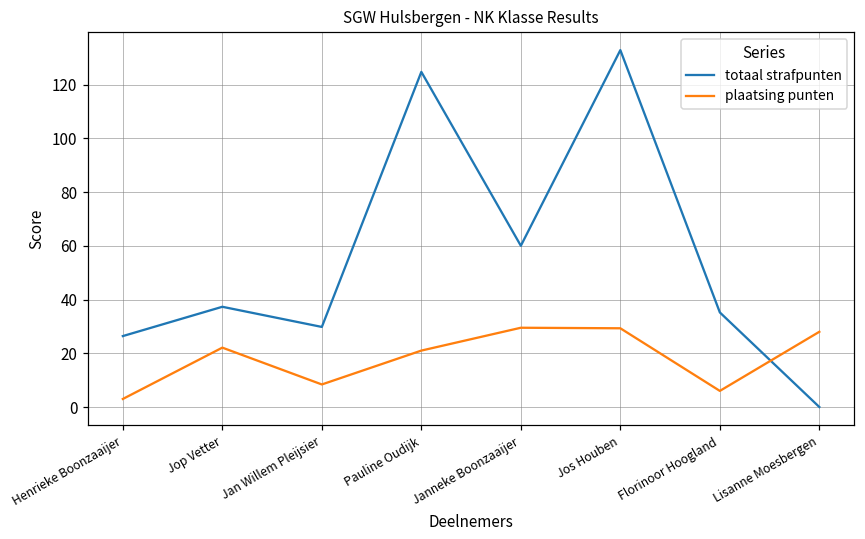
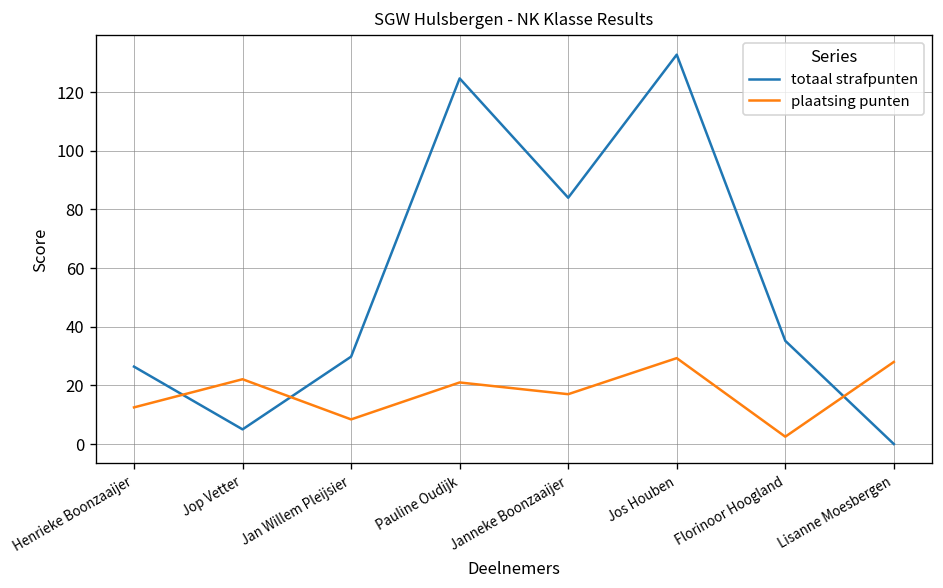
  {
    "totaal strafpunten": {
      "Henrieke Boonzaaijer": 26,
-     "Jop Vetter": 37,
+     "Jop Vetter": 5,
      "Jan Willem Pleijsier": 30,
      "Pauline Oudijk": 125,
-     "Janneke Boonzaaijer": 60,
+     "Janneke Boonzaaijer": 84,
      "Jos Houben": 133,
      "Florinoor Hoogland": 35,
      "Lisanne Moesbergen": 0
    },
    "plaatsing punten": {
-     "Henrieke Boonzaaijer": 3,
+     "Henrieke Boonzaaijer": 13,
      "Jop Vetter": 22,
      "Jan Willem Pleijsier": 8,
      "Pauline Oudijk": 21,
-     "Janneke Boonzaaijer": 30,
+     "Janneke Boonzaaijer": 17,
      "Jos Houben": 29,
-     "Florinoor Hoogland": 6,
+     "Florinoor Hoogland": 3,
      "Lisanne Moesbergen": 28
    }
  }
